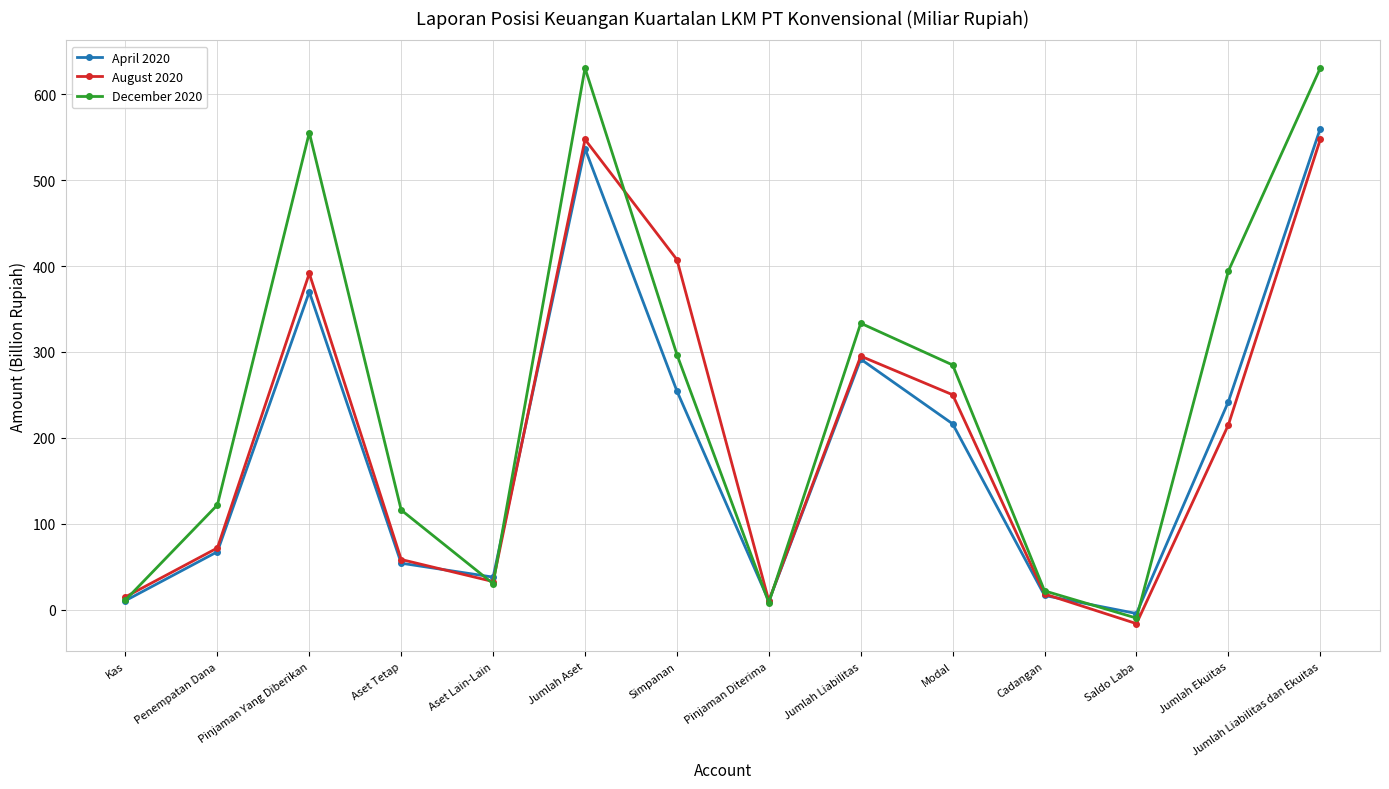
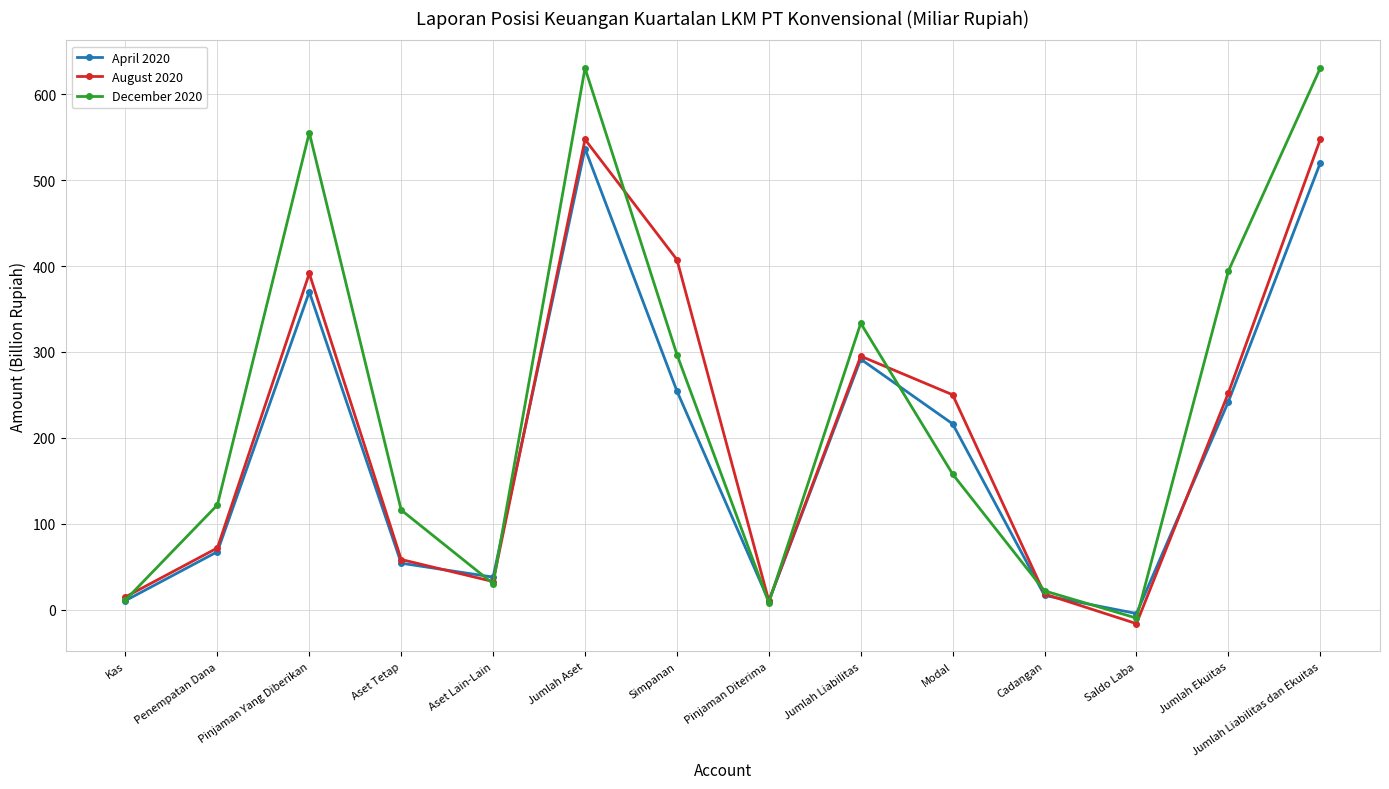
  {
    "April 2020": {
      "Penempatan Dana": 70,
      "Pinjaman Yang Diberikan": 370,
      "Aset Tetap": 50,
      "Aset Lain-Lain": 40,
      "Jumlah Aset": 540,
      "Simpanan": 250,
      "Jumlah Liabilitas": 290,
      "Modal": 220,
      "Saldo Laba": 0,
      "Jumlah Ekuitas": 240,
-     "Jumlah Liabilitas dan Ekuitas": 560
+     "Jumlah Liabilitas dan Ekuitas": 520
    },
    "August 2020": {
      "Kas": 10,
      "Penempatan Dana": 70,
      "Pinjaman Yang Diberikan": 390,
      "Aset Tetap": 60,
      "Jumlah Aset": 550,
      "Simpanan": 410,
      "Jumlah Liabilitas": 300,
      "Modal": 250,
      "Saldo Laba": -20,
-     "Jumlah Ekuitas": 220,
+     "Jumlah Ekuitas": 250,
      "Jumlah Liabilitas dan Ekuitas": 550
    },
    "December 2020": {
      "Penempatan Dana": 120,
      "Pinjaman Yang Diberikan": 560,
      "Aset Tetap": 120,
      "Jumlah Aset": 630,
      "Simpanan": 300,
      "Jumlah Liabilitas": 330,
-     "Modal": 280,
+     "Modal": 160,
      "Cadangan": 20,
      "Saldo Laba": -10,
      "Jumlah Ekuitas": 390,
      "Jumlah Liabilitas dan Ekuitas": 630
    }
  }
